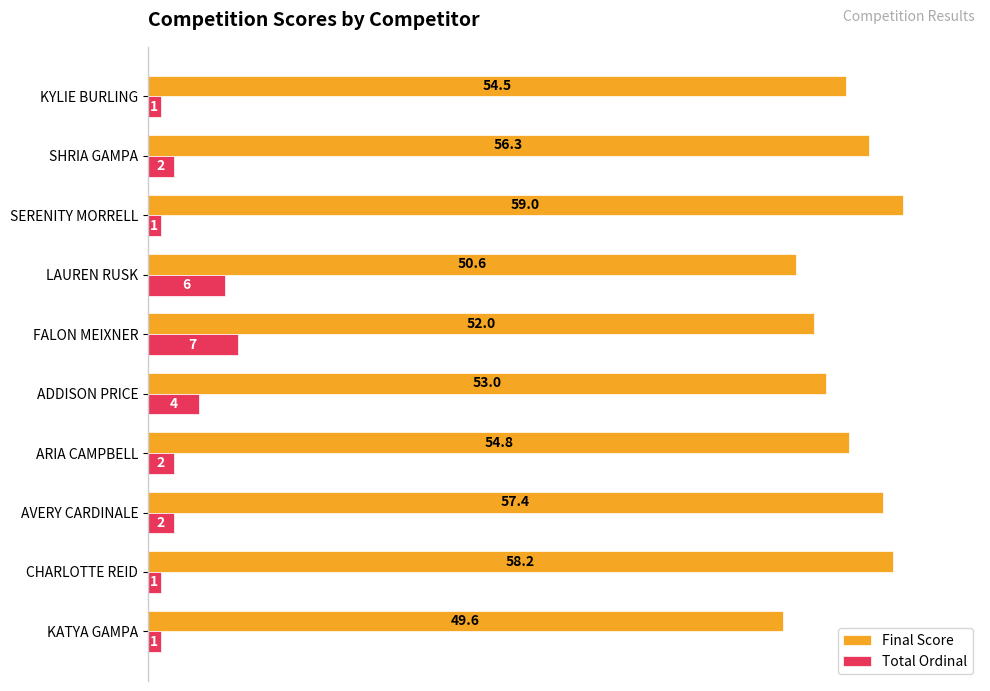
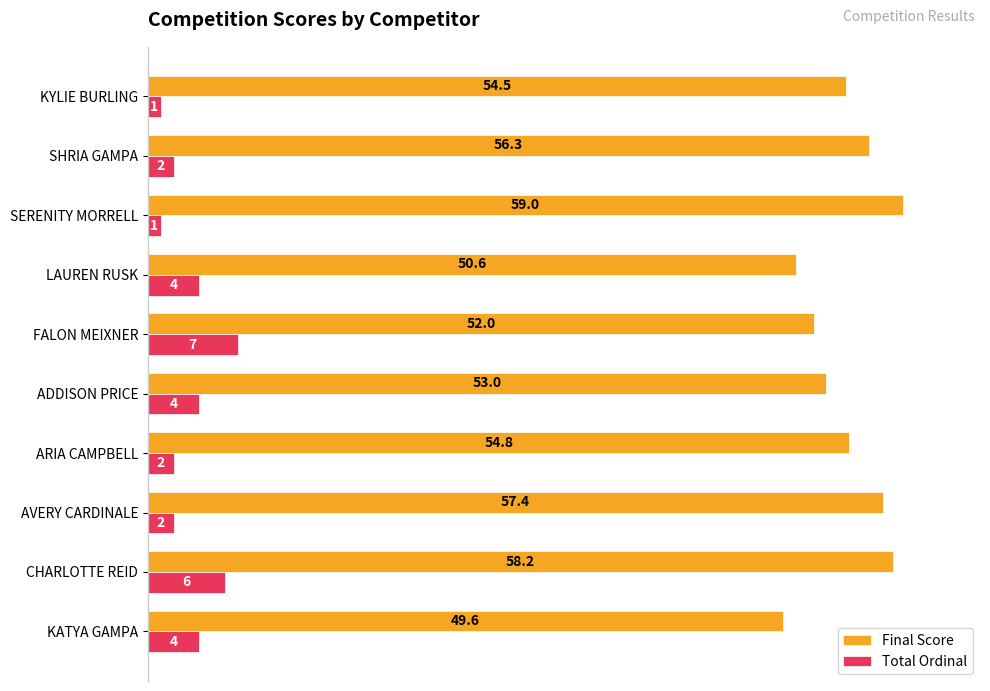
  {
    "Final Score": {
      "KYLIE BURLING": 54.5,
      "SHRIA GAMPA": 56.3,
      "SERENITY MORRELL": 59.0,
      "LAUREN RUSK": 50.6,
      "FALON MEIXNER": 52.0,
      "ADDISON PRICE": 53.0,
      "ARIA CAMPBELL": 54.8,
      "AVERY CARDINALE": 57.4,
      "CHARLOTTE REID": 58.2,
      "KATYA GAMPA": 49.6
    },
    "Total Ordinal": {
      "KYLIE BURLING": 1,
      "SHRIA GAMPA": 2,
      "SERENITY MORRELL": 1,
-     "LAUREN RUSK": 6,
+     "LAUREN RUSK": 4,
      "FALON MEIXNER": 7,
      "ADDISON PRICE": 4,
      "ARIA CAMPBELL": 2,
      "AVERY CARDINALE": 2,
-     "CHARLOTTE REID": 1,
-     "KATYA GAMPA": 1
+     "CHARLOTTE REID": 6,
+     "KATYA GAMPA": 4
    }
  }
